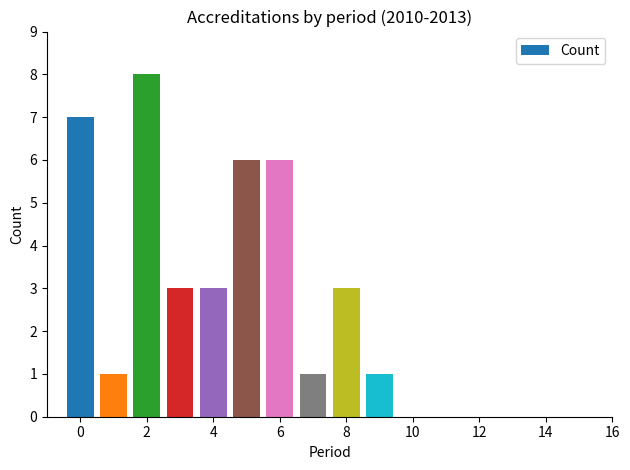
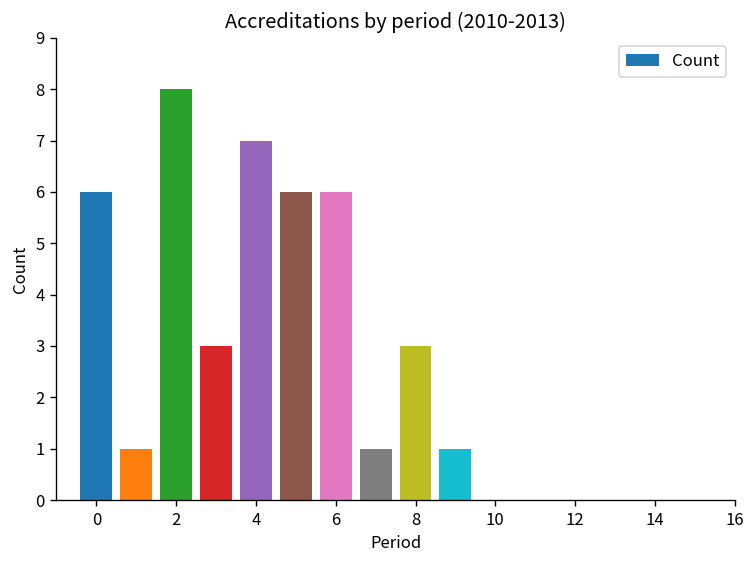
  {
-   "0": 7,
+   "0": 6,
    "2": 8,
-   "4": 3,
+   "4": 7,
    "6": 6,
    "8": 3
  }
